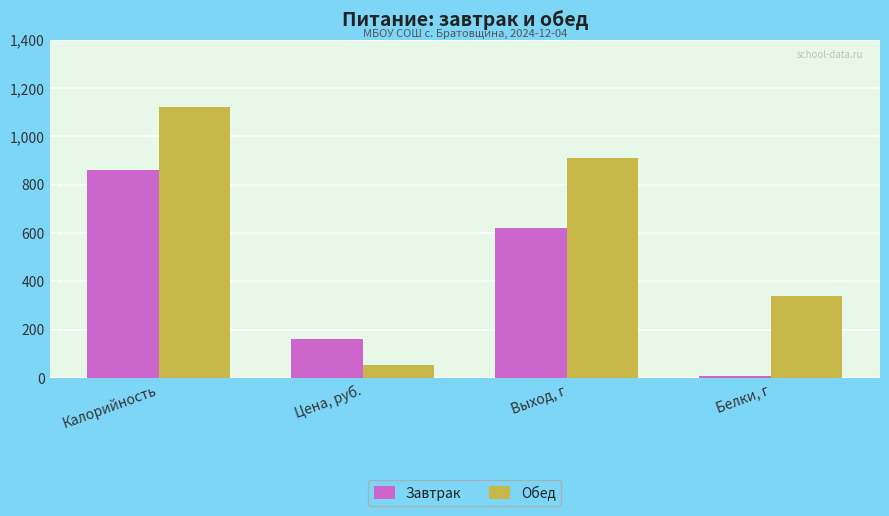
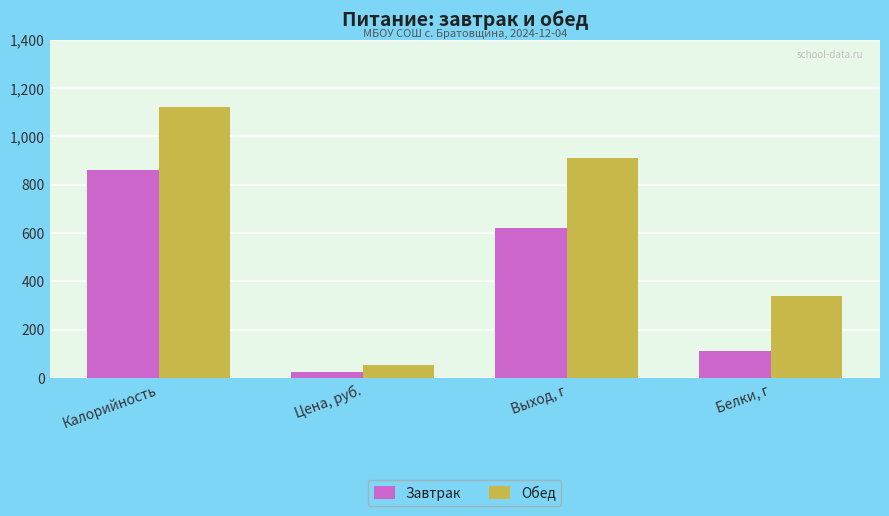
  {
    "Завтрак": {
      "Калорийность": "860",
-     "Цена, руб.": "160",
+     "Цена, руб.": "30",
      "Выход, г": "620",
-     "Белки, г": "10"
+     "Белки, г": "110"
    },
    "Обед": {
      "Калорийность": "1,120",
      "Цена, руб.": "60",
      "Выход, г": "910",
      "Белки, г": "340"
    }
  }
